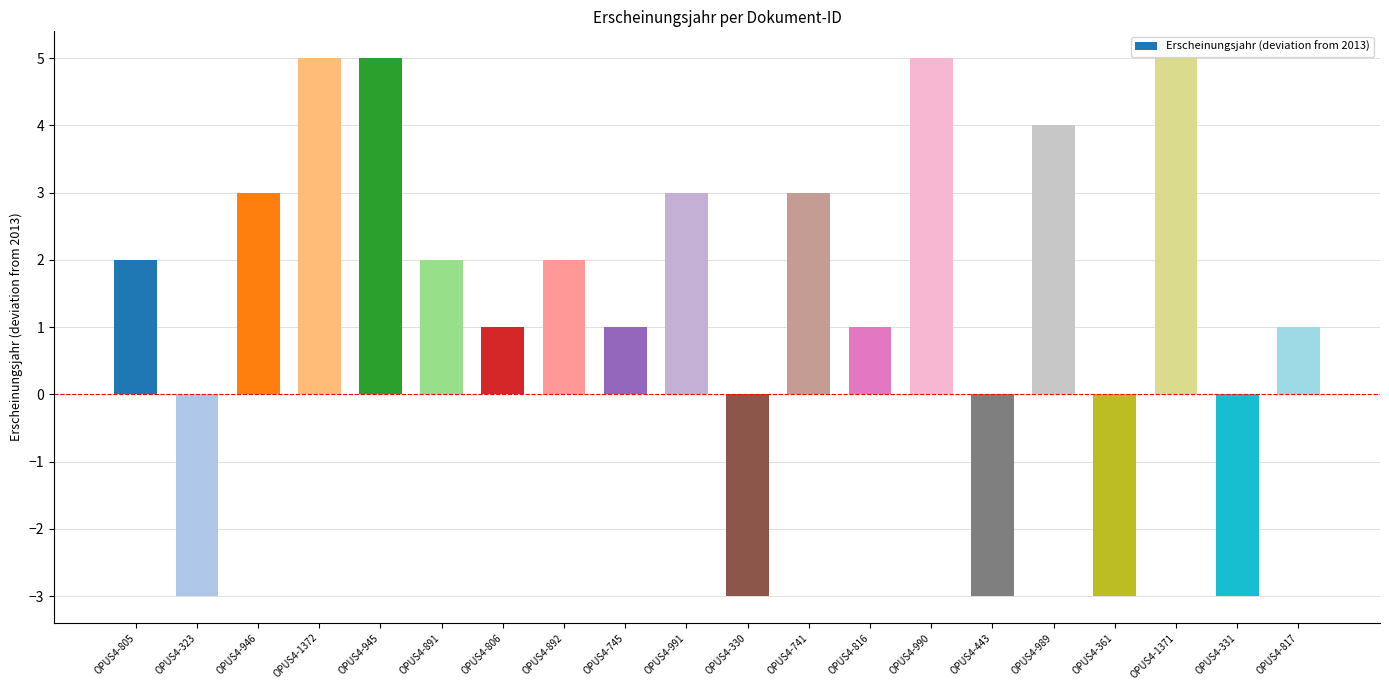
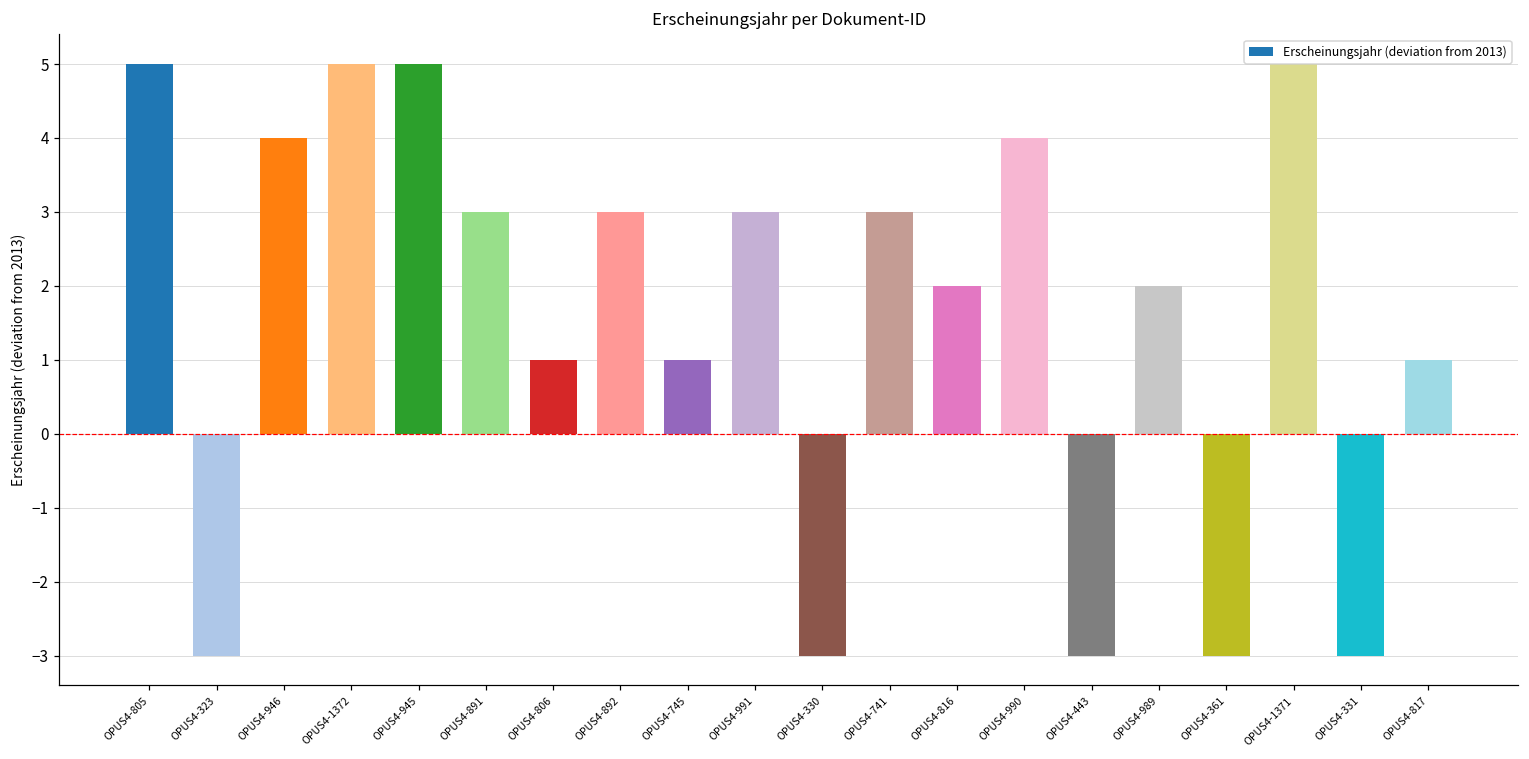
  {
-   "OPUS4-805": 2.0,
+   "OPUS4-805": 5.0,
    "OPUS4-323": -3.0,
-   "OPUS4-946": 3.0,
+   "OPUS4-946": 4.0,
    "OPUS4-1372": 5.0,
    "OPUS4-945": 5.0,
-   "OPUS4-891": 2.0,
+   "OPUS4-891": 3.0,
    "OPUS4-806": 1.0,
-   "OPUS4-892": 2.0,
+   "OPUS4-892": 3.0,
    "OPUS4-745": 1.0,
    "OPUS4-991": 3.0,
    "OPUS4-330": -3.0,
    "OPUS4-741": 3.0,
-   "OPUS4-816": 1.0,
-   "OPUS4-990": 5.0,
+   "OPUS4-816": 2.0,
+   "OPUS4-990": 4.0,
    "OPUS4-443": -3.0,
-   "OPUS4-989": 4.0,
+   "OPUS4-989": 2.0,
    "OPUS4-361": -3.0,
    "OPUS4-1371": 5.0,
    "OPUS4-331": -3.0,
    "OPUS4-817": 1.0
  }
